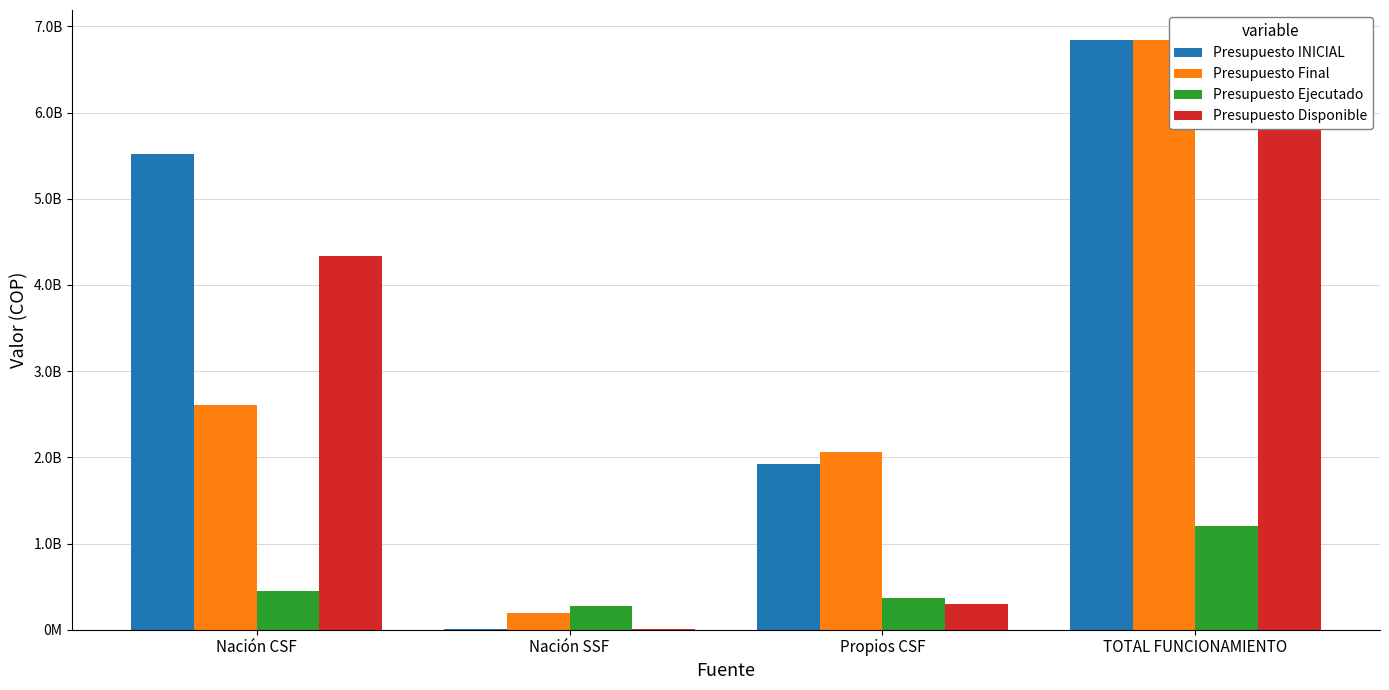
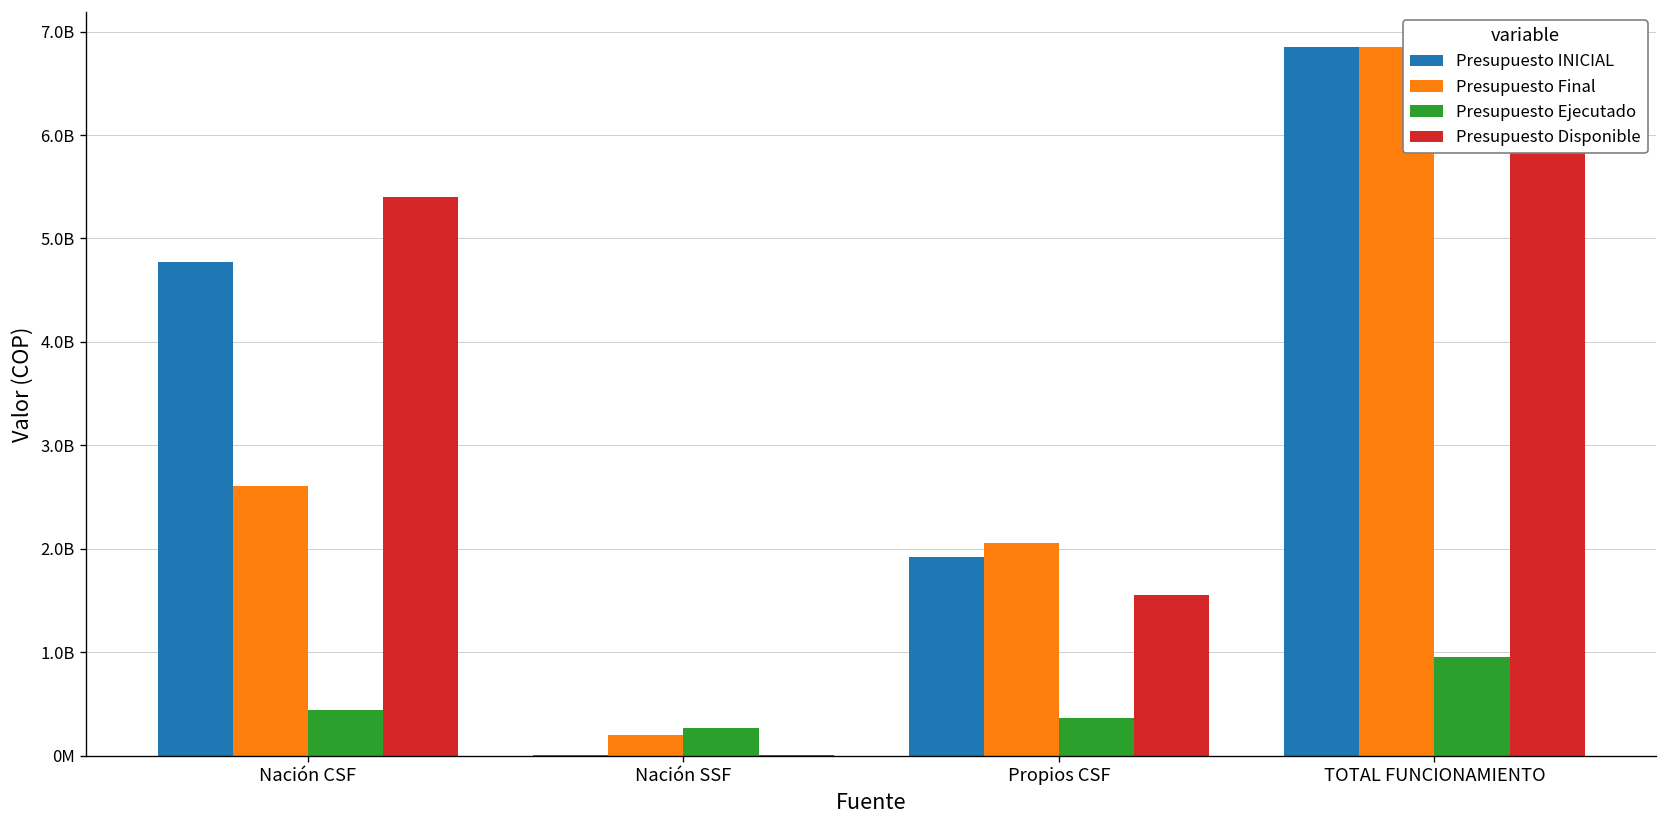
  {
    "Presupuesto INICIAL": {
-     "Nación CSF": 5500000000,
+     "Nación CSF": 4800000000,
      "Propios CSF": 1900000000,
      "TOTAL FUNCIONAMIENTO": 6800000000
    },
    "Presupuesto Final": {
      "Nación CSF": 2600000000,
      "Nación SSF": 200000000,
      "Propios CSF": 2100000000,
      "TOTAL FUNCIONAMIENTO": 6800000000
    },
    "Presupuesto Ejecutado": {
      "Nación CSF": 400000000,
      "Nación SSF": 300000000,
      "Propios CSF": 400000000,
-     "TOTAL FUNCIONAMIENTO": 1200000000
+     "TOTAL FUNCIONAMIENTO": 900000000
    },
    "Presupuesto Disponible": {
-     "Nación CSF": 4300000000,
-     "Propios CSF": 300000000
+     "Nación CSF": 5400000000,
+     "Propios CSF": 1600000000
    }
  }
